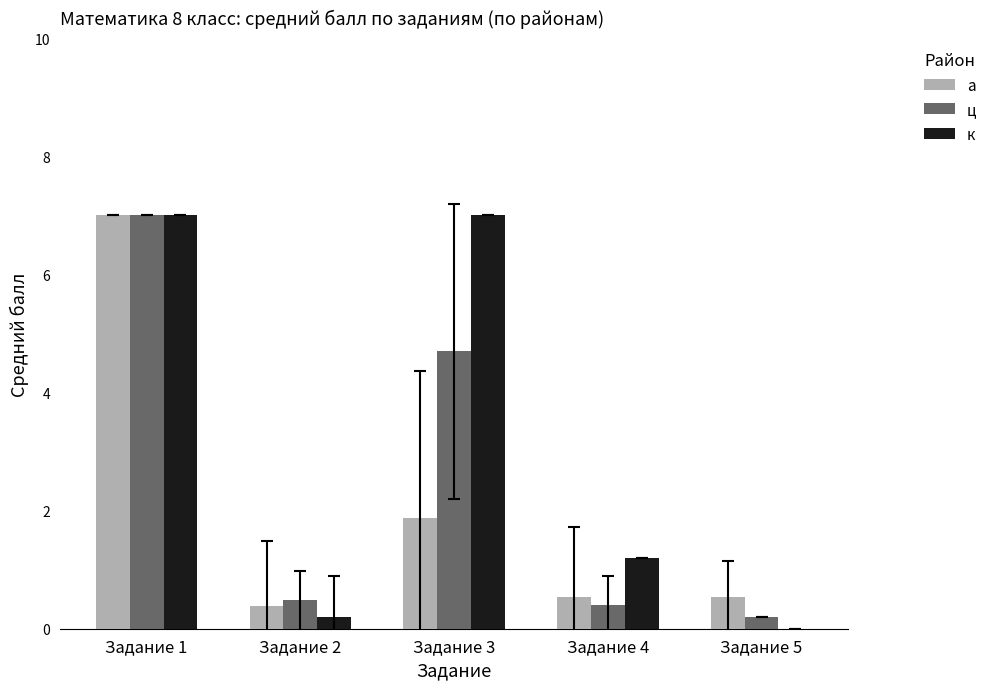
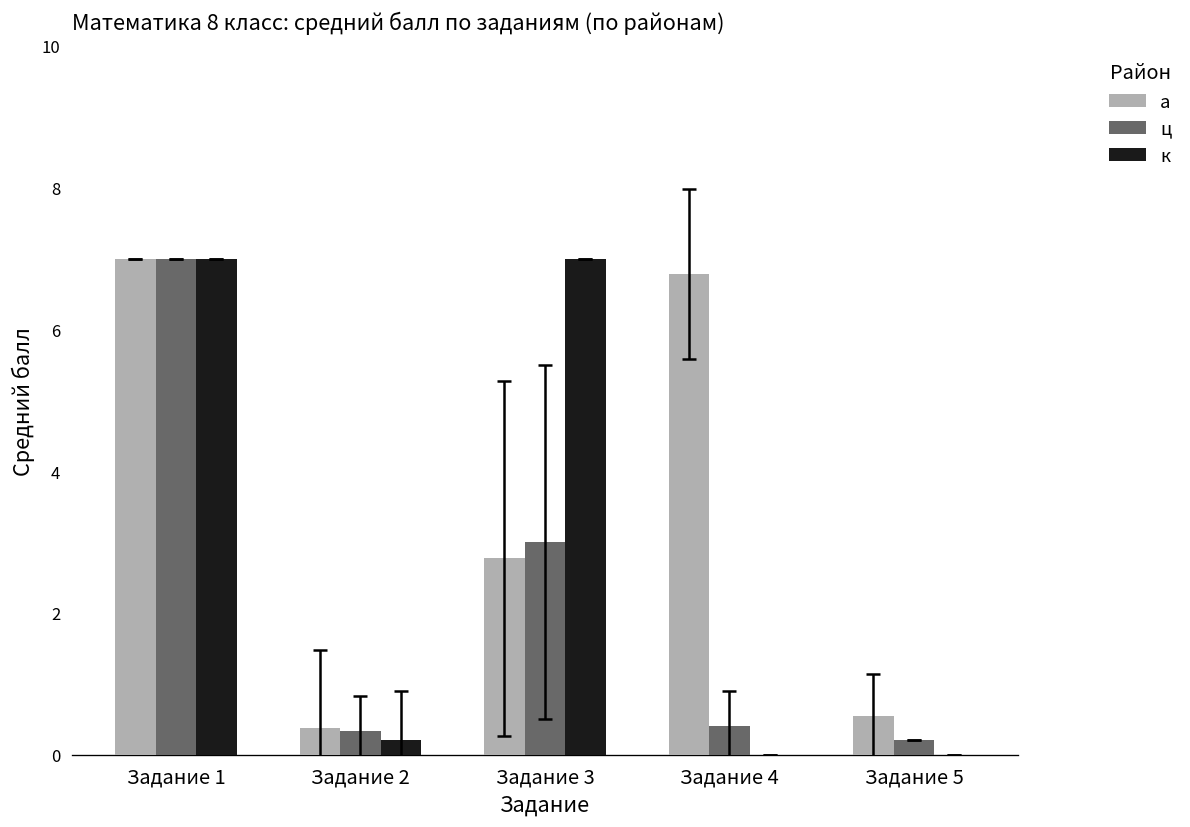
  {
    "а": {
      "Задание 1": 7.0,
      "Задание 2": 0.4,
-     "Задание 3": 1.9,
-     "Задание 4": 0.5,
+     "Задание 3": 2.8,
+     "Задание 4": 6.8,
      "Задание 5": 0.5
    },
    "ц": {
      "Задание 1": 7.0,
-     "Задание 2": 0.5,
-     "Задание 3": 4.7,
+     "Задание 2": 0.3,
+     "Задание 3": 3.0,
      "Задание 4": 0.4,
      "Задание 5": 0.2
    },
    "к": {
      "Задание 1": 7.0,
      "Задание 2": 0.2,
      "Задание 3": 7.0,
-     "Задание 4": 1.2,
+     "Задание 4": 0.0,
      "Задание 5": 0.0
    }
  }
